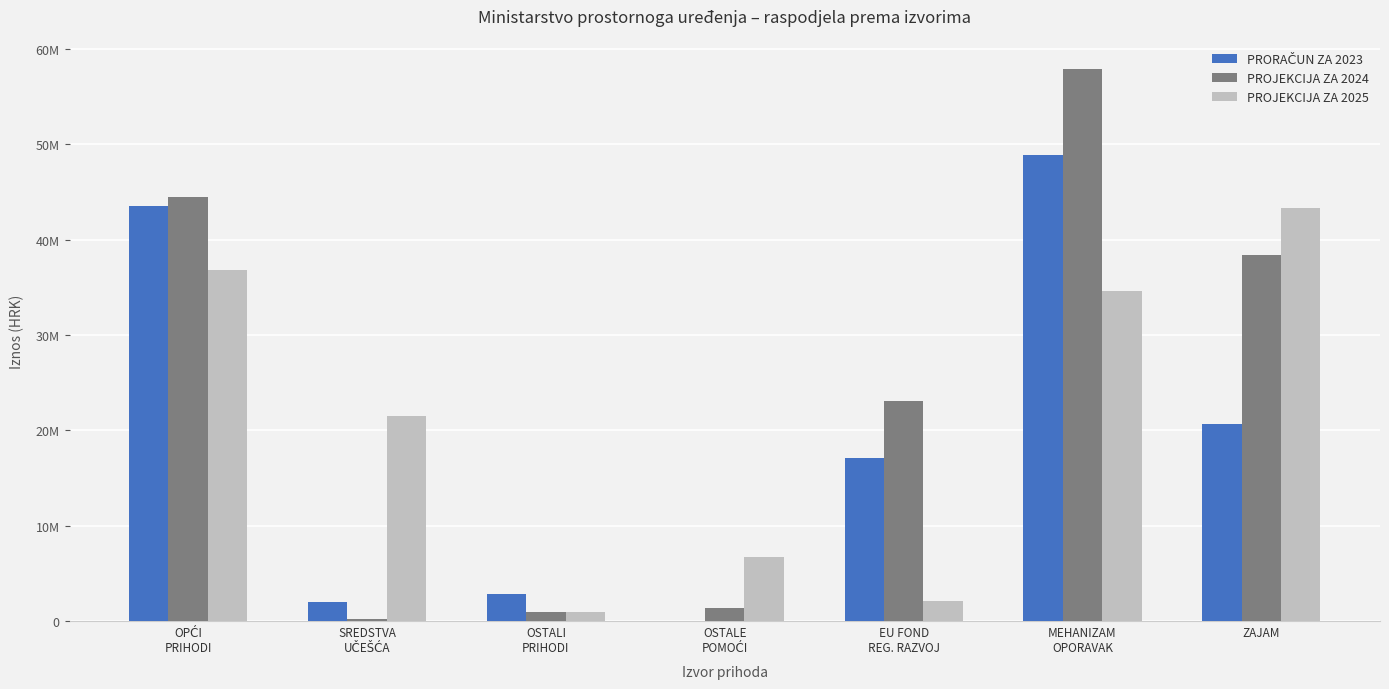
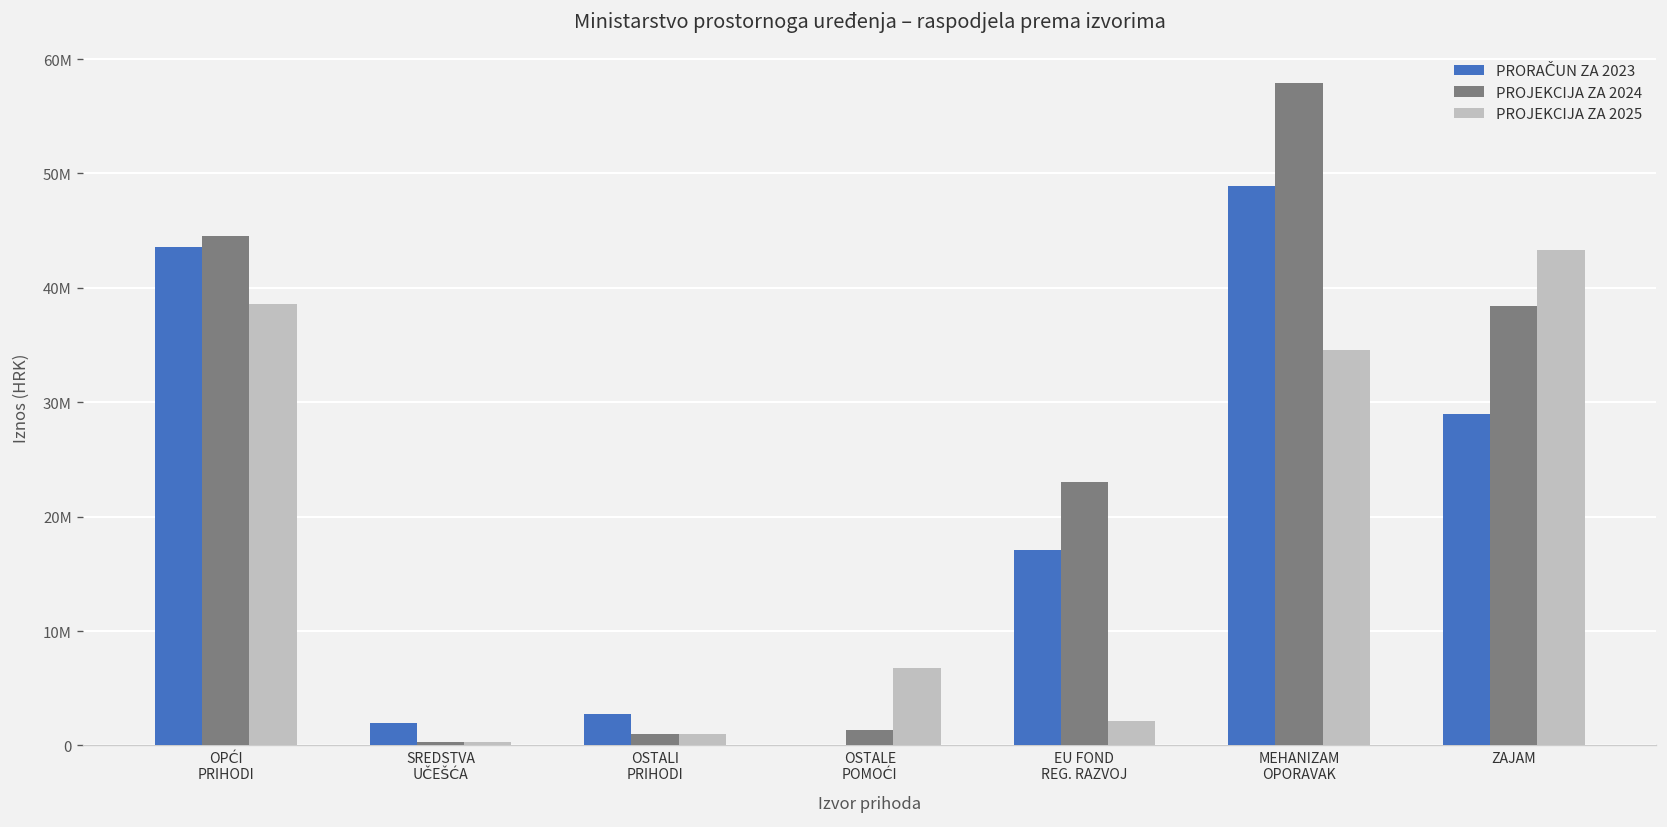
  {
    "PRORAČUN ZA 2023": {
      "OPĆI PRIHODI": 44000000,
      "SREDSTVA UČEŠĆA": 2000000,
      "OSTALI PRIHODI": 3000000,
      "EU FOND REG. RAZVOJ": 17000000,
      "MEHANIZAM OPORAVAK": 49000000,
-     "ZAJAM": 21000000
+     "ZAJAM": 29000000
    },
    "PROJEKCIJA ZA 2024": {
      "OPĆI PRIHODI": 45000000,
      "SREDSTVA UČEŠĆA": 0,
      "OSTALI PRIHODI": 1000000,
      "OSTALE POMOĆI": 1000000,
      "EU FOND REG. RAZVOJ": 23000000,
      "MEHANIZAM OPORAVAK": 58000000,
      "ZAJAM": 38000000
    },
    "PROJEKCIJA ZA 2025": {
-     "OPĆI PRIHODI": 37000000,
-     "SREDSTVA UČEŠĆA": 21000000,
+     "OPĆI PRIHODI": 39000000,
+     "SREDSTVA UČEŠĆA": 0,
      "OSTALI PRIHODI": 1000000,
      "OSTALE POMOĆI": 7000000,
      "EU FOND REG. RAZVOJ": 2000000,
      "MEHANIZAM OPORAVAK": 35000000,
      "ZAJAM": 43000000
    }
  }
